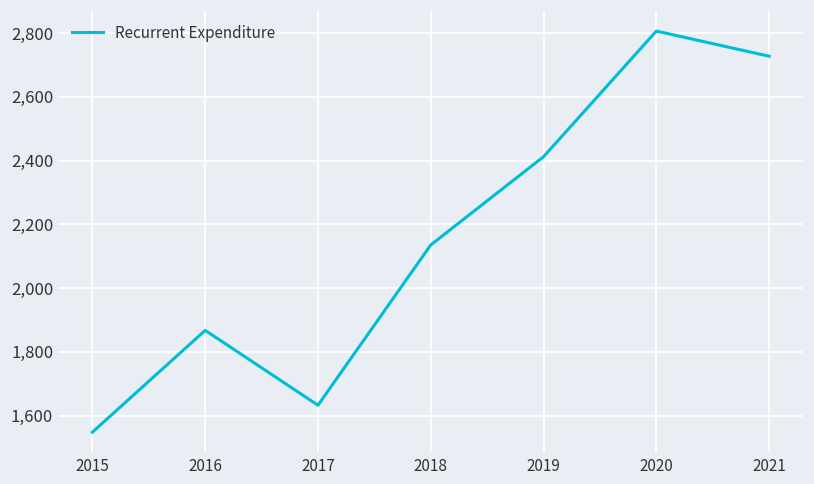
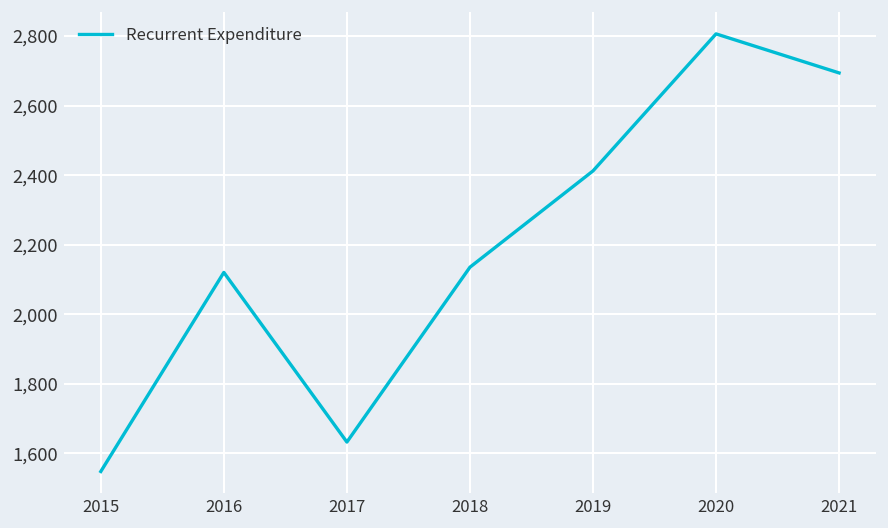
  {
    "2015": "1,550",
-   "2016": "1,870",
+   "2016": "2,120",
    "2017": "1,630",
    "2018": "2,140",
    "2019": "2,410",
    "2020": "2,810",
-   "2021": "2,730"
+   "2021": "2,690"
  }
